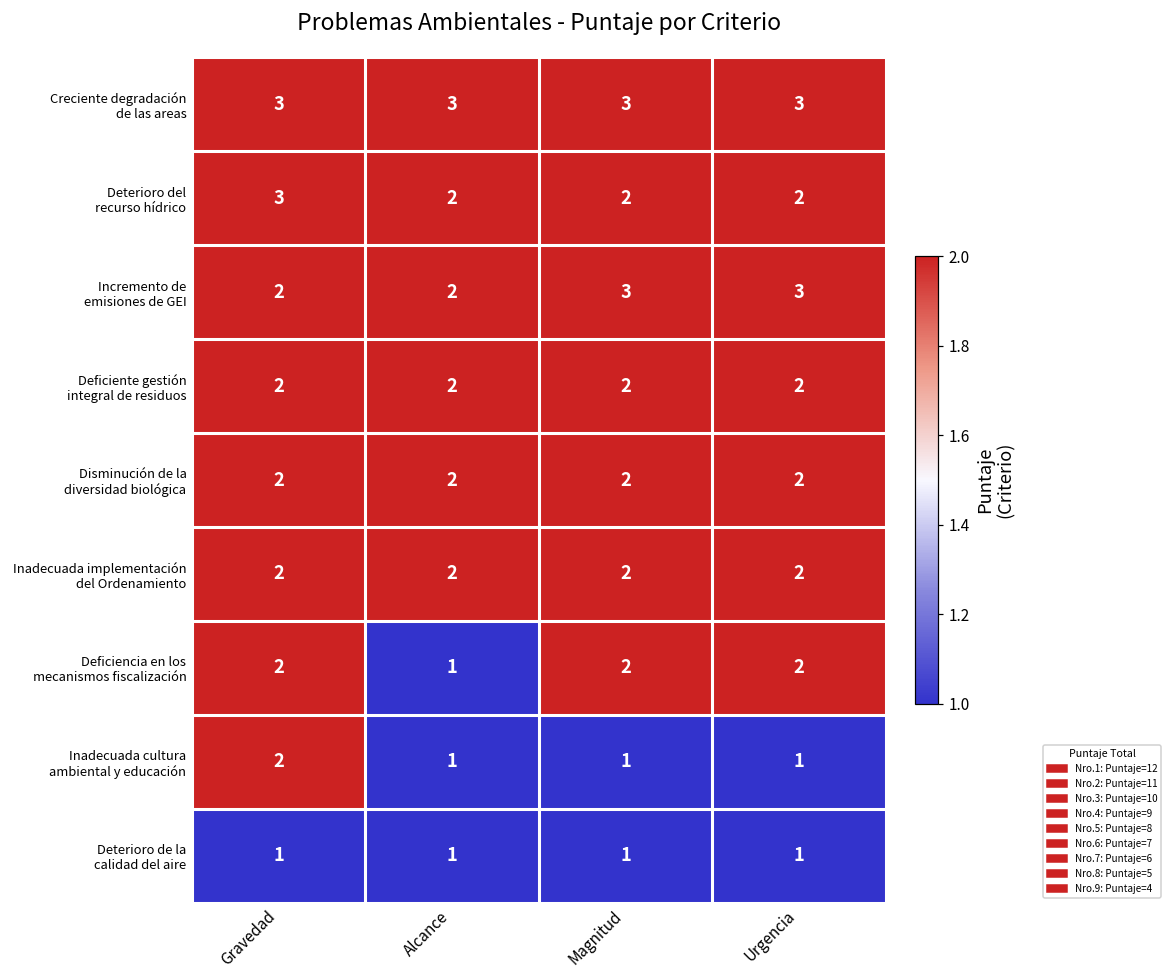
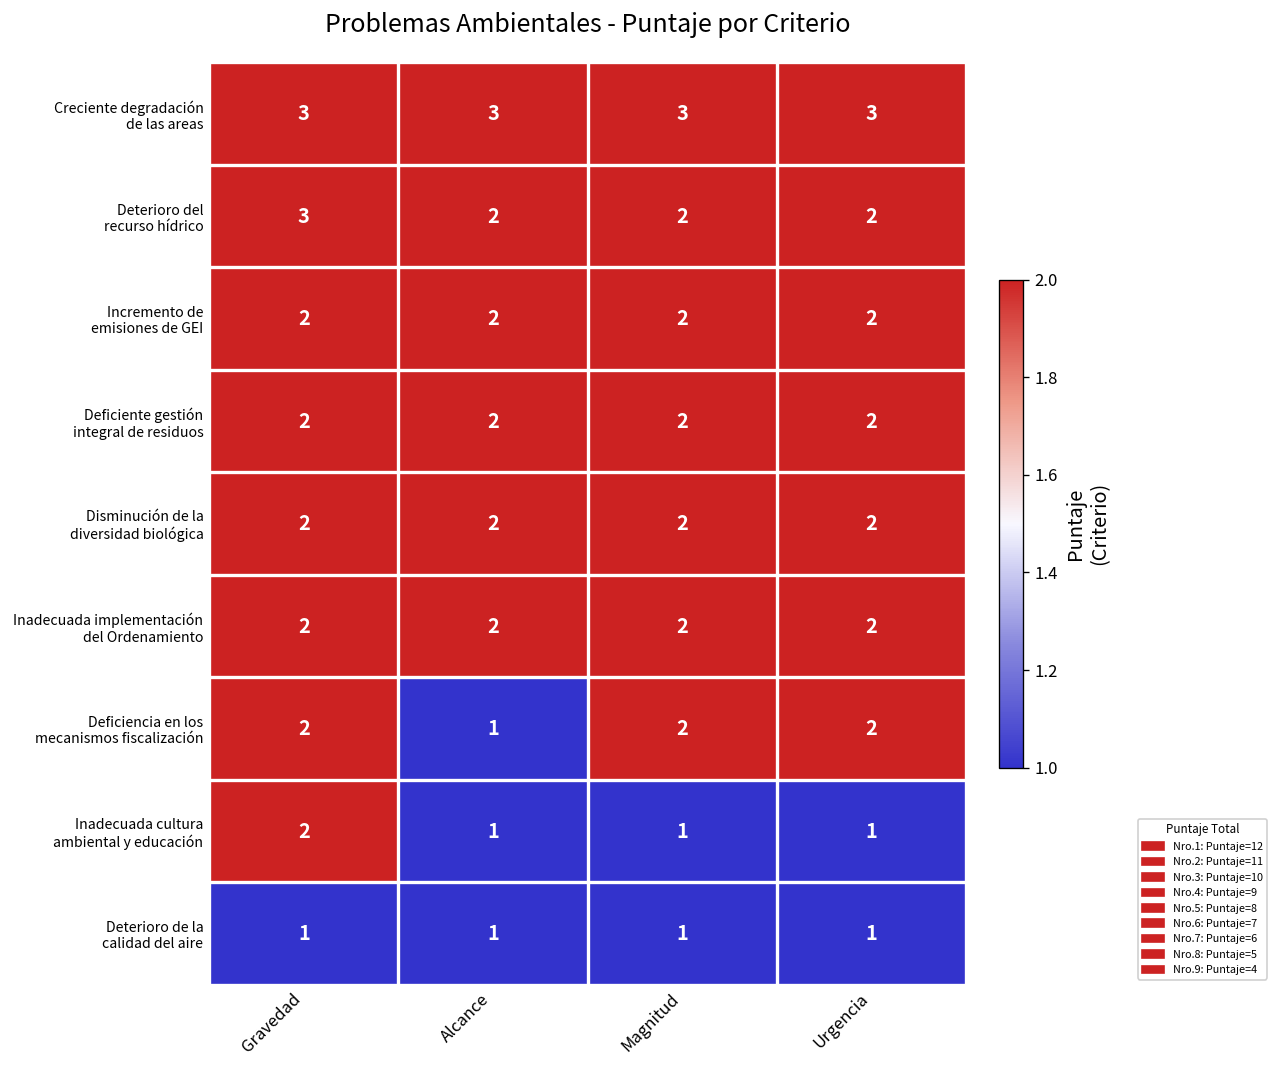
  {
    "Creciente degradación de las areas": {
      "Gravedad": 3,
      "Alcance": 3,
      "Magnitud": 3,
      "Urgencia": 3
    },
    "Deterioro del recurso hídrico": {
      "Gravedad": 3,
      "Alcance": 2,
      "Magnitud": 2,
      "Urgencia": 2
    },
    "Incremento de emisiones de GEI": {
      "Gravedad": 2,
      "Alcance": 2,
-     "Magnitud": 3,
-     "Urgencia": 3
+     "Magnitud": 2,
+     "Urgencia": 2
    },
    "Deficiente gestión integral de residuos": {
      "Gravedad": 2,
      "Alcance": 2,
      "Magnitud": 2,
      "Urgencia": 2
    },
    "Disminución de la diversidad biológica": {
      "Gravedad": 2,
      "Alcance": 2,
      "Magnitud": 2,
      "Urgencia": 2
    },
    "Inadecuada implementación del Ordenamiento": {
      "Gravedad": 2,
      "Alcance": 2,
      "Magnitud": 2,
      "Urgencia": 2
    },
    "Deficiencia en los mecanismos fiscalización": {
      "Gravedad": 2,
      "Alcance": 1,
      "Magnitud": 2,
      "Urgencia": 2
    },
    "Inadecuada cultura ambiental y educación": {
      "Gravedad": 2,
      "Alcance": 1,
      "Magnitud": 1,
      "Urgencia": 1
    },
    "Deterioro de la calidad del aire": {
      "Gravedad": 1,
      "Alcance": 1,
      "Magnitud": 1,
      "Urgencia": 1
    }
  }
